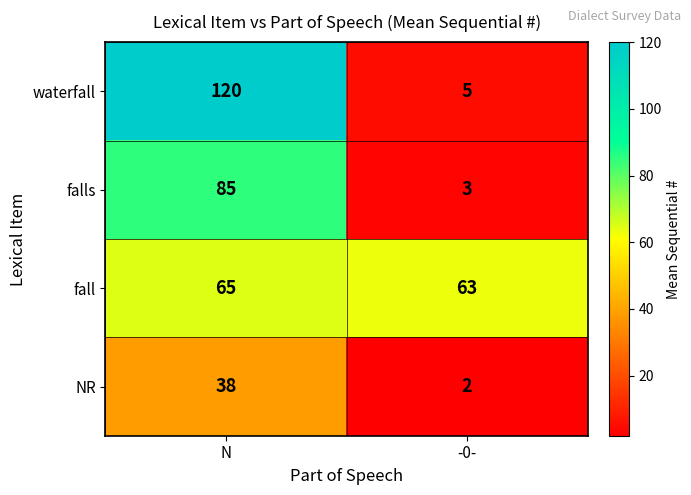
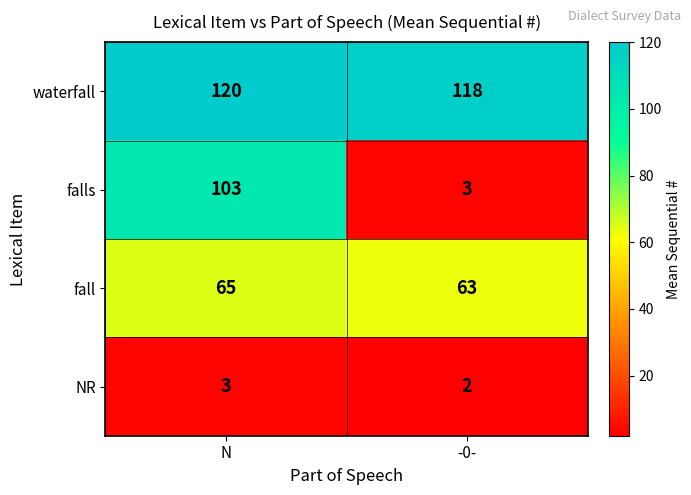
  {
    "waterfall": {
      "N": 120,
-     "-0-": 5
+     "-0-": 118
    },
    "falls": {
-     "N": 85,
+     "N": 103,
      "-0-": 3
    },
    "fall": {
      "N": 65,
      "-0-": 63
    },
    "NR": {
-     "N": 38,
+     "N": 3,
      "-0-": 2
    }
  }
